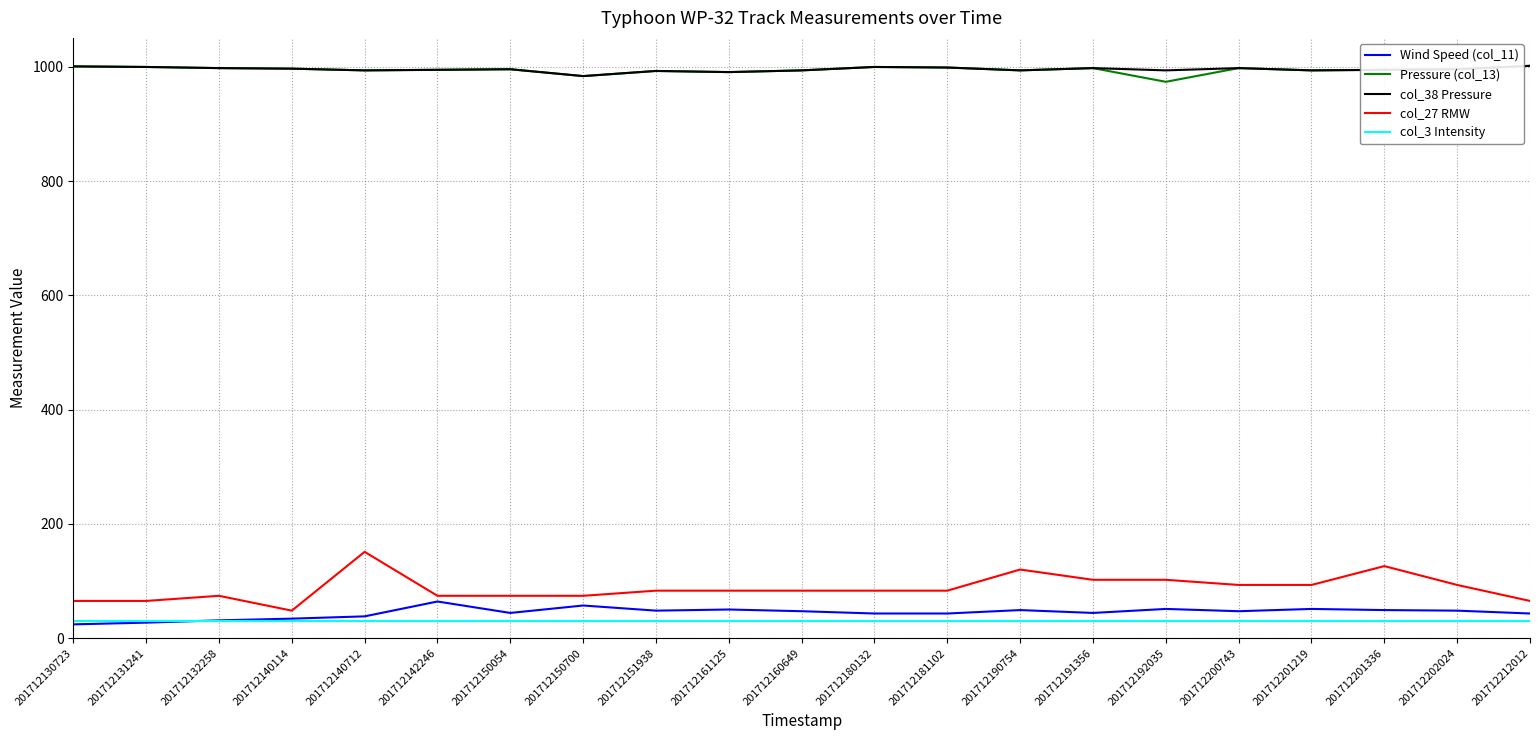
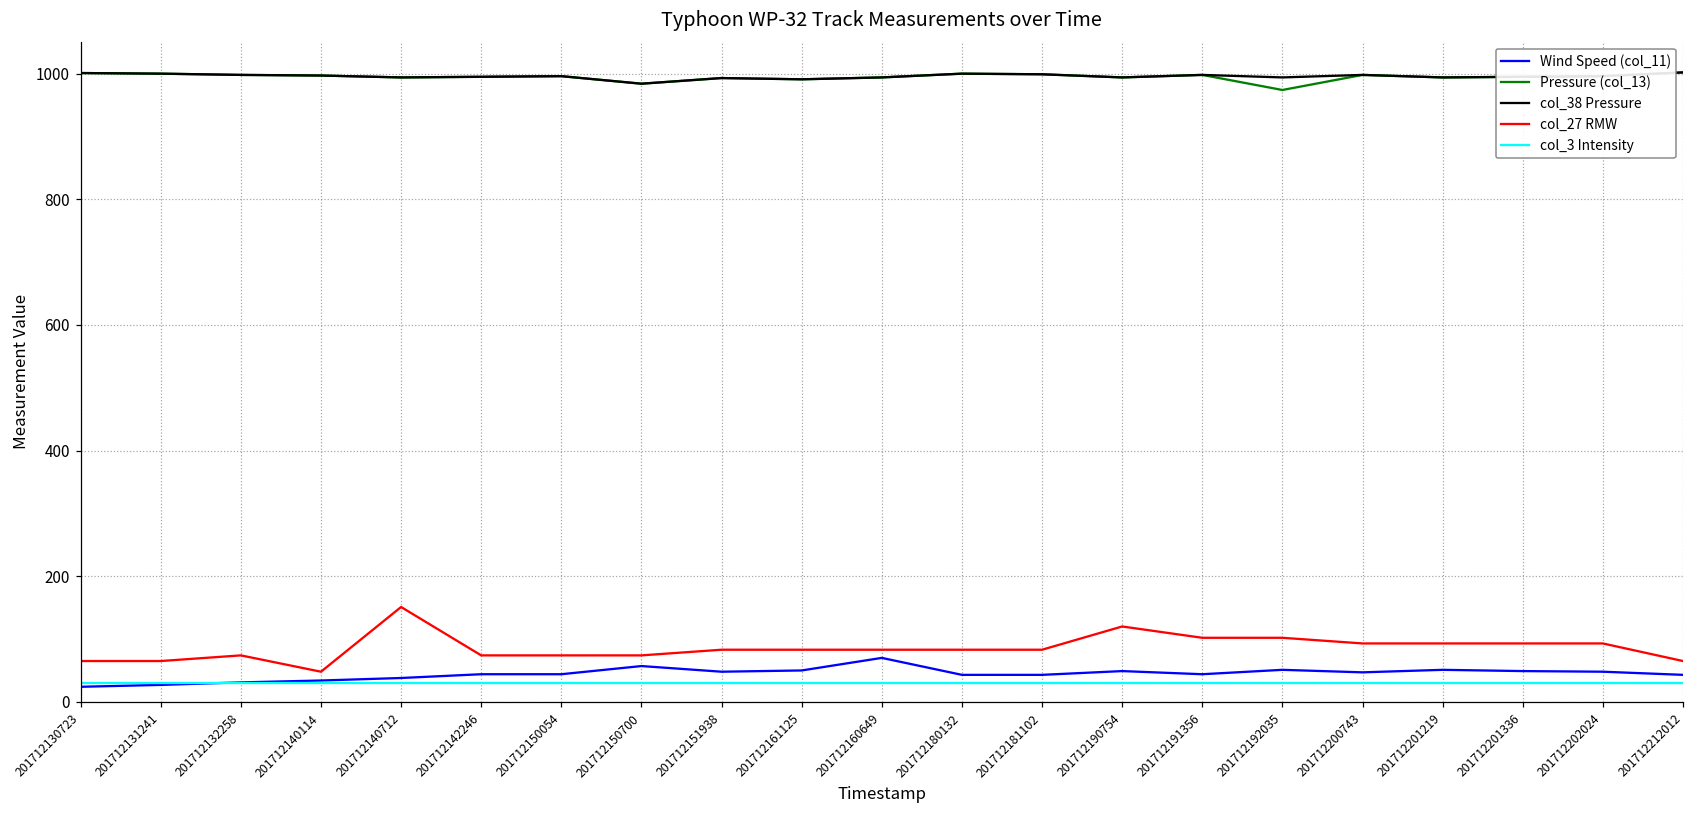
  {
    "Wind Speed (col_11)": {
      "201712130723": 20,
      "201712140712": 40,
-     "201712142246": 60,
+     "201712142246": 40,
      "201712150054": 40,
      "201712150700": 60,
      "201712151938": 50,
      "201712161125": 50,
-     "201712160649": 50,
+     "201712160649": 70,
      "201712180132": 40,
      "201712181102": 40,
      "201712190754": 50,
      "201712191356": 40,
      "201712192035": 50,
      "201712200743": 50,
      "201712201219": 50,
      "201712201336": 50,
      "201712202024": 50,
      "201712212012": 40
    },
    "Pressure (col_13)": {
      "201712192035": 970
    },
    "col_38 Pressure": {
      "201712192035": 990
    },
    "col_27 RMW": {
      "201712130723": 70,
      "201712131241": 70,
      "201712132258": 70,
      "201712140114": 50,
      "201712140712": 150,
      "201712142246": 70,
      "201712150054": 70,
      "201712150700": 70,
      "201712151938": 80,
      "201712161125": 80,
      "201712160649": 80,
      "201712180132": 80,
      "201712181102": 80,
      "201712190754": 120,
      "201712191356": 100,
      "201712192035": 100,
      "201712200743": 90,
      "201712201219": 90,
-     "201712201336": 130,
+     "201712201336": 90,
      "201712202024": 90,
      "201712212012": 70
    },
    "col_3 Intensity": {
      "201712130723": 30,
      "201712140712": 30,
      "201712142246": 30,
      "201712150054": 30,
      "201712150700": 30,
      "201712151938": 30,
      "201712161125": 30,
      "201712160649": 30,
      "201712180132": 30,
      "201712181102": 30,
      "201712190754": 30,
      "201712191356": 30,
      "201712192035": 30,
      "201712200743": 30,
      "201712201219": 30,
      "201712201336": 30,
      "201712202024": 30,
      "201712212012": 30
    }
  }
